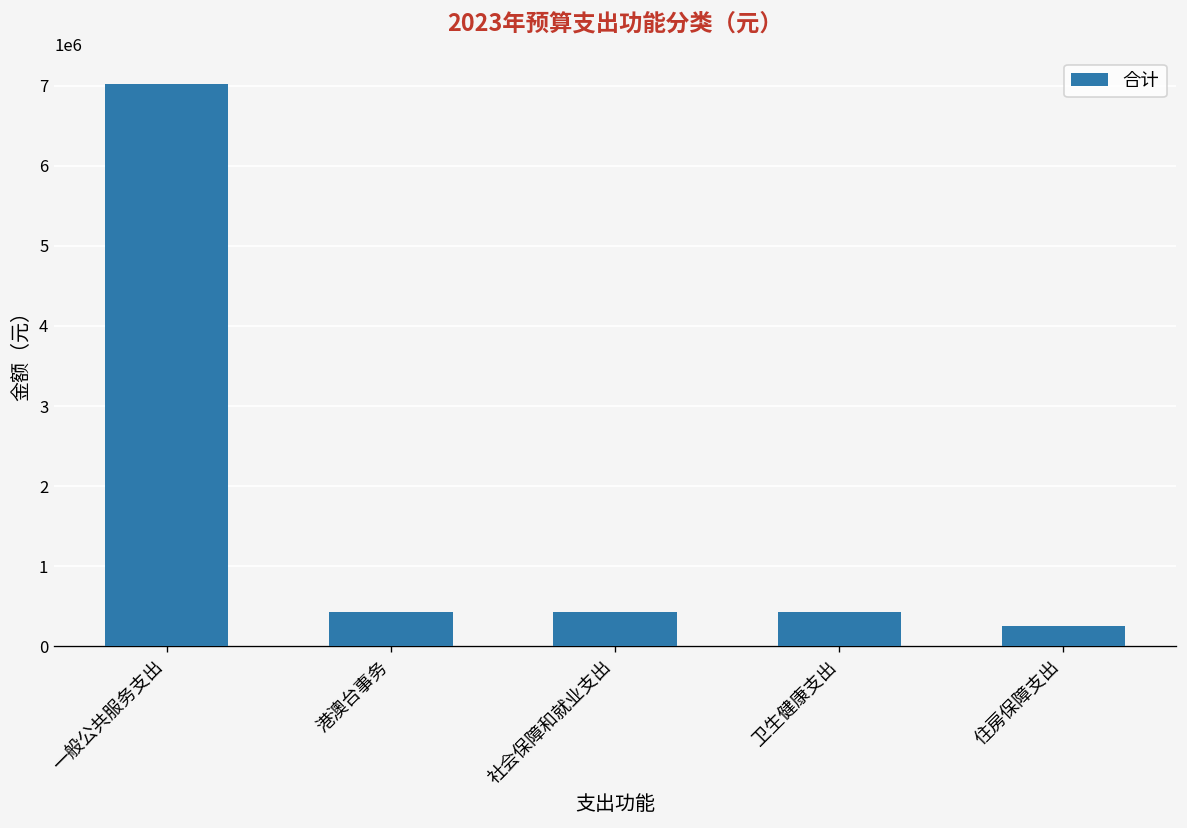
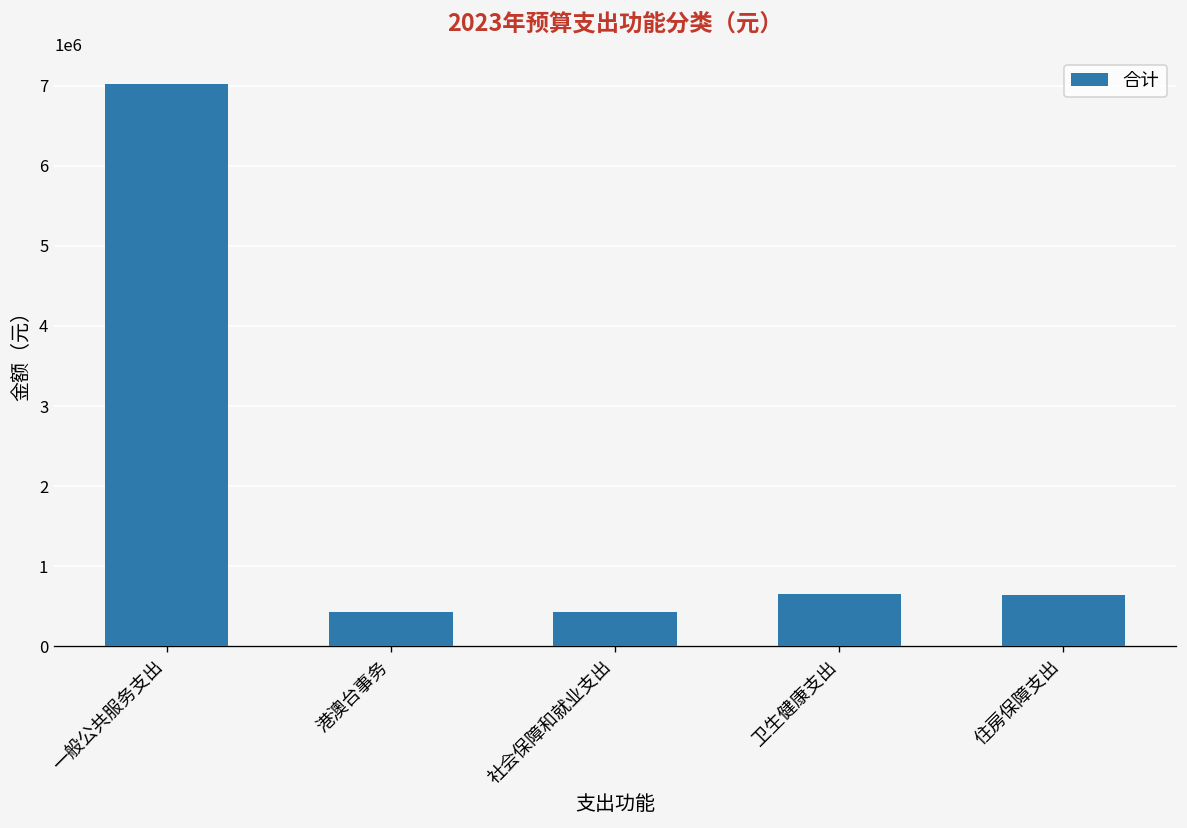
  {
    "一般公共服务支出": 7000000,
    "港澳台事务": 400000,
    "社会保障和就业支出": 400000,
-   "卫生健康支出": 400000,
-   "住房保障支出": 300000
+   "卫生健康支出": 600000,
+   "住房保障支出": 600000
  }
